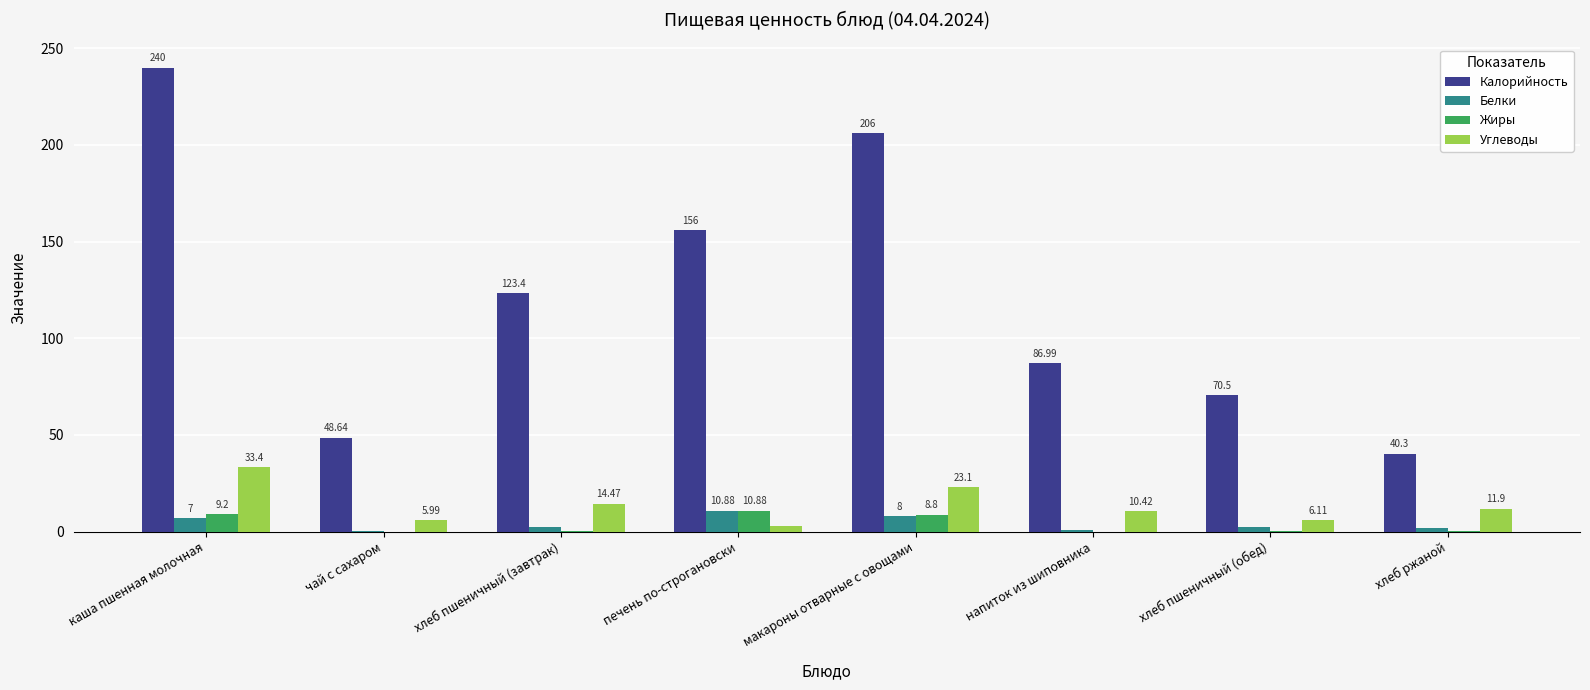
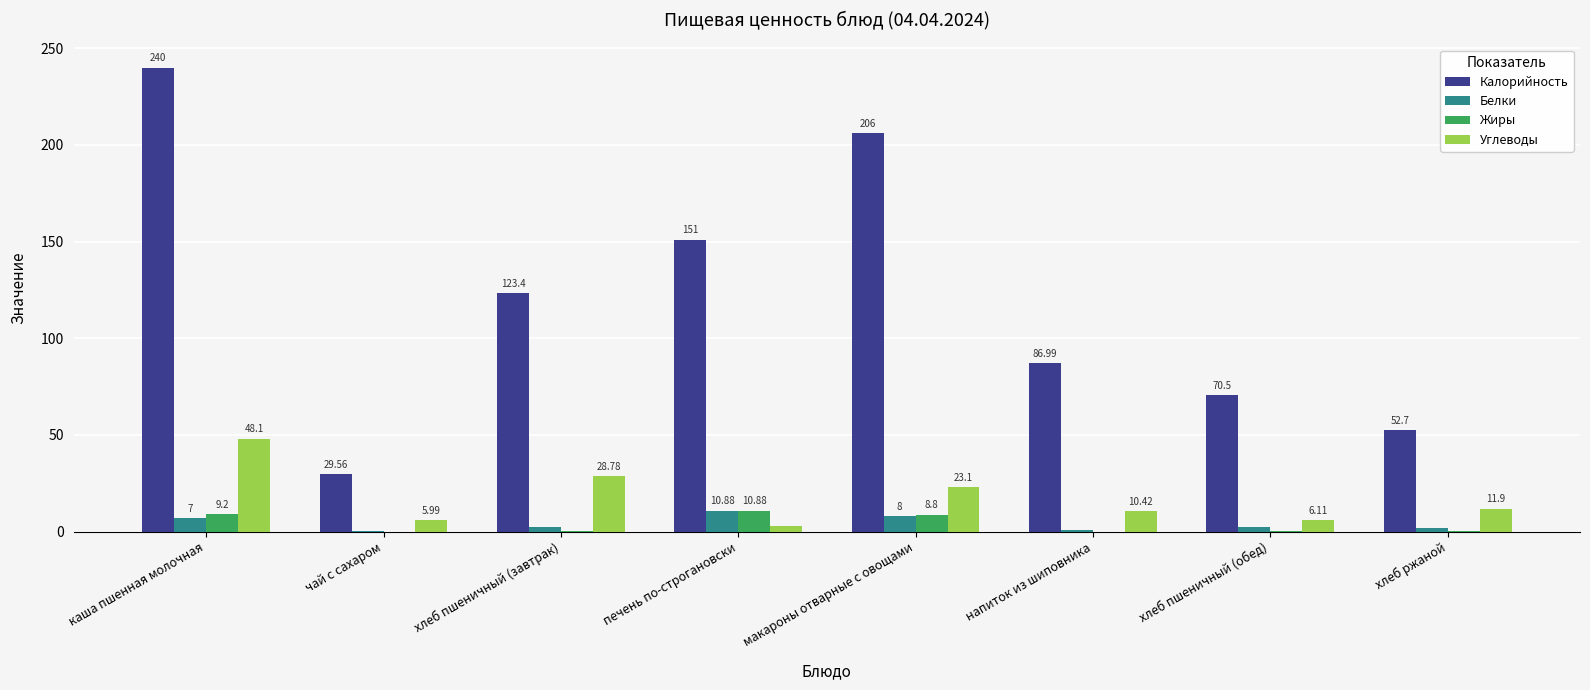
  {
    "Калорийность": {
      "каша пшенная молочная": 240,
-     "чай с сахаром": 48.64,
+     "чай с сахаром": 29.56,
      "хлеб пшеничный (завтрак)": 123.4,
-     "печень по-строгановски": 156,
+     "печень по-строгановски": 151,
      "макароны отварные с овощами": 206,
      "напиток из шиповника": 86.99,
      "хлеб пшеничный (обед)": 70.5,
-     "хлеб ржаной": 40.3
+     "хлеб ржаной": 52.7
    },
    "Углеводы": {
-     "каша пшенная молочная": 33.4,
+     "каша пшенная молочная": 48.1,
      "чай с сахаром": 5.99,
-     "хлеб пшеничный (завтрак)": 14.47,
+     "хлеб пшеничный (завтрак)": 28.78,
      "макароны отварные с овощами": 23.1,
      "напиток из шиповника": 10.42,
      "хлеб пшеничный (обед)": 6.11,
      "хлеб ржаной": 11.9
    }
  }
